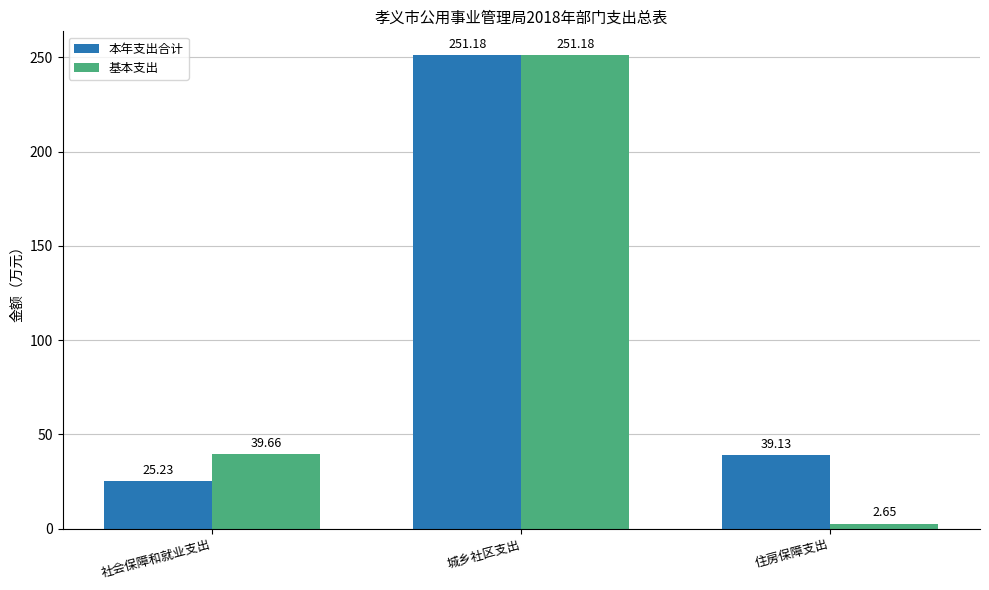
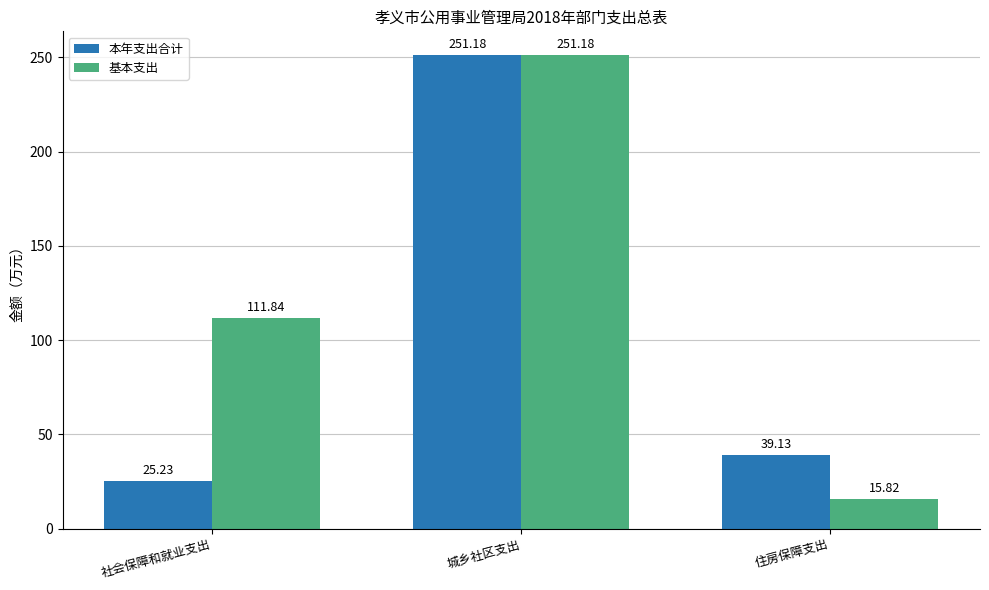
  {
    "本年支出合计": {
      "社会保障和就业支出": 25.23,
      "城乡社区支出": 251.18,
      "住房保障支出": 39.13
    },
    "基本支出": {
-     "社会保障和就业支出": 39.66,
+     "社会保障和就业支出": 111.84,
      "城乡社区支出": 251.18,
-     "住房保障支出": 2.65
+     "住房保障支出": 15.82
    }
  }
